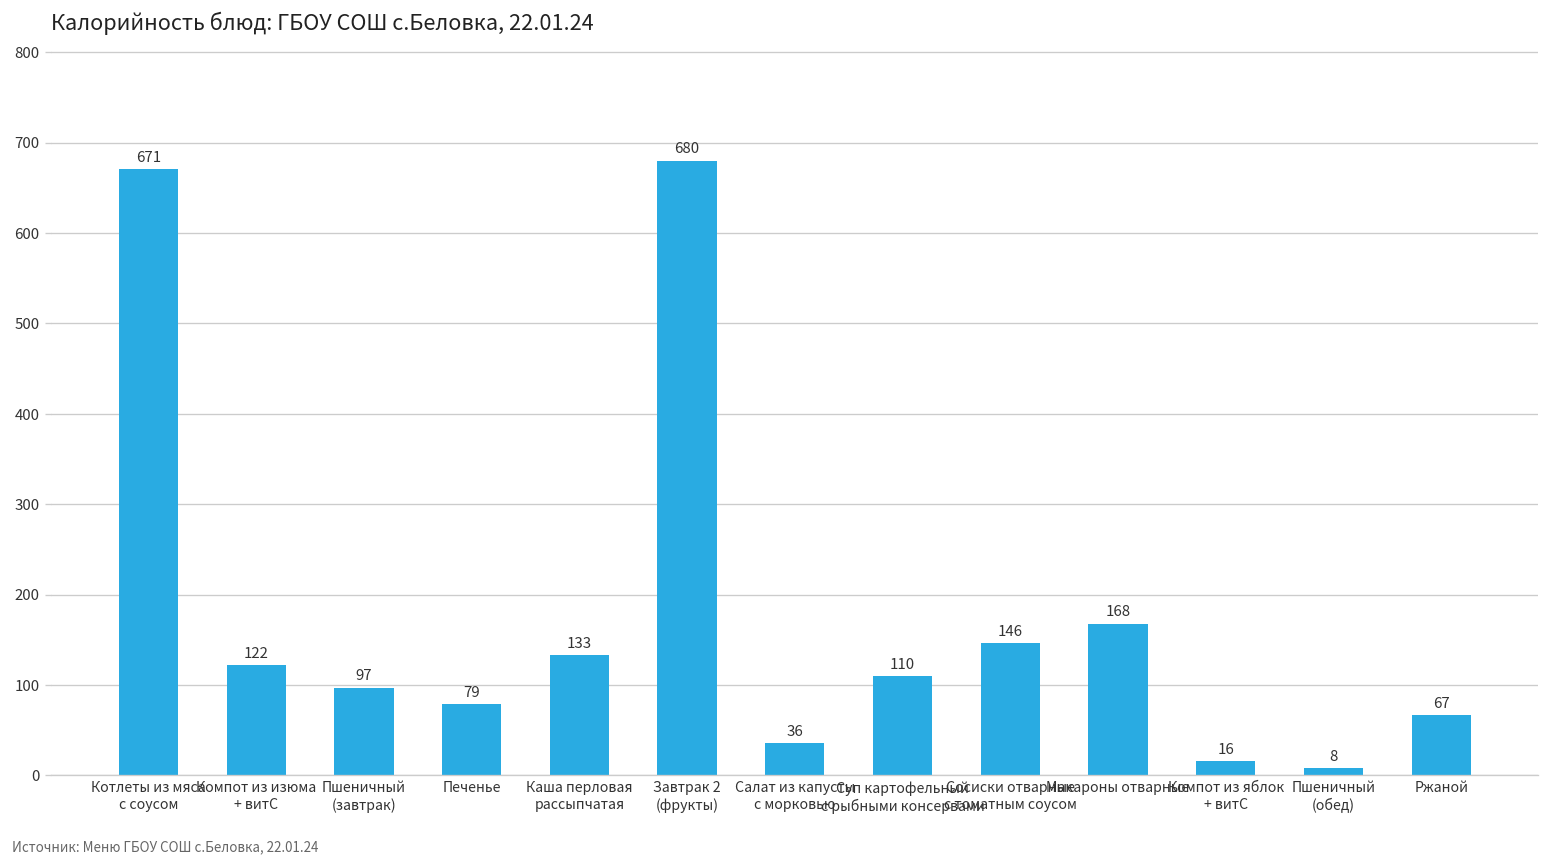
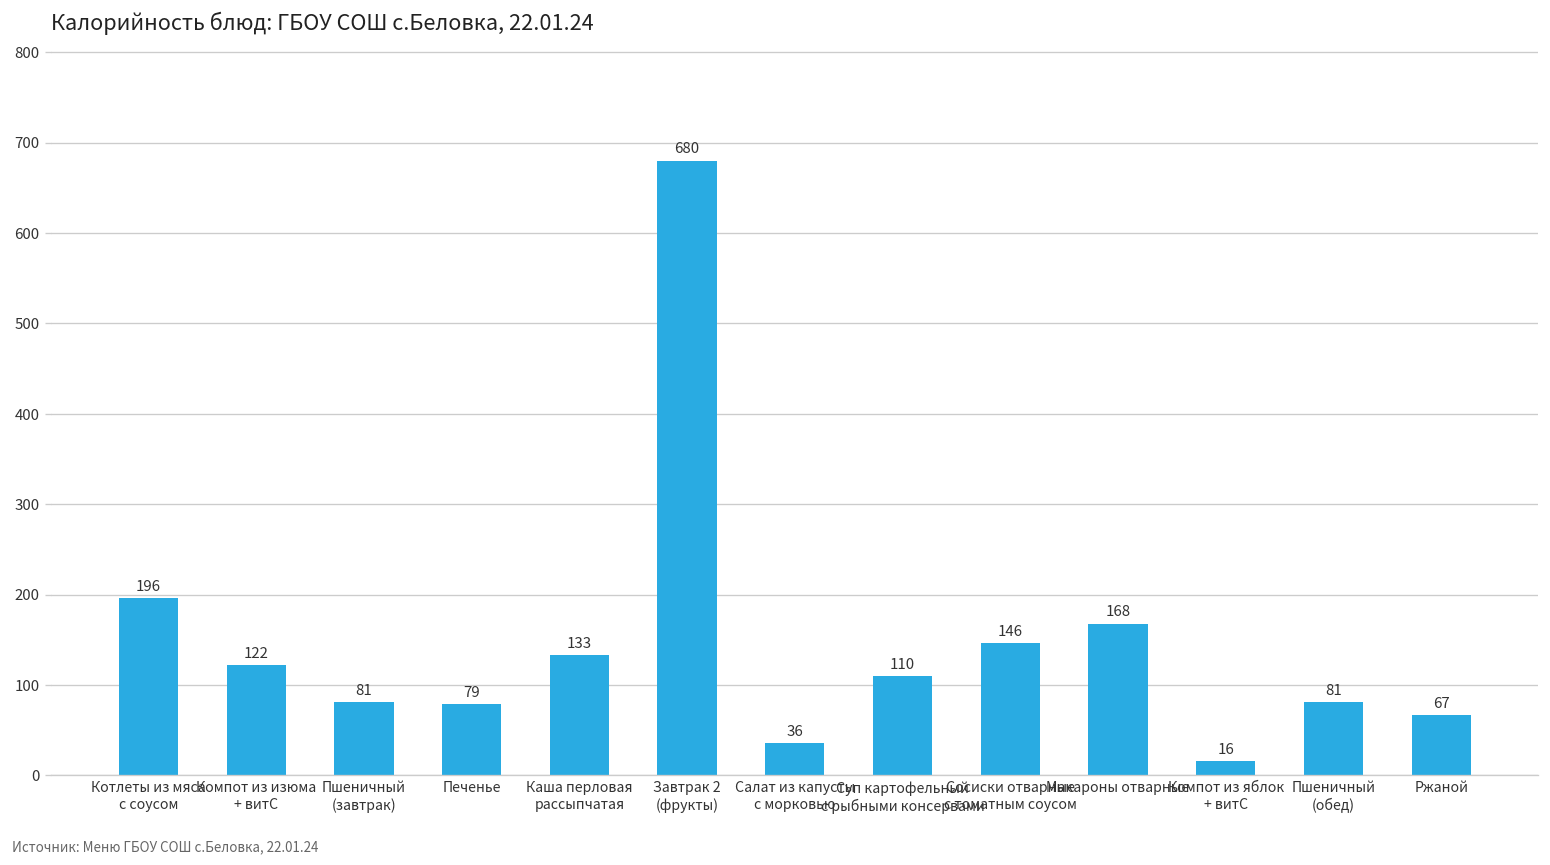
  {
-   "Котлеты из мяса с соусом": 671,
+   "Котлеты из мяса с соусом": 196,
    "Компот из изюма + витС": 122,
-   "Пшеничный (завтрак)": 97,
+   "Пшеничный (завтрак)": 81,
    "Печенье": 79,
    "Каша перловая рассыпчатая": 133,
    "Завтрак 2 (фрукты)": 680,
    "Компот из яблок + витС": 16,
-   "Пшеничный (обед)": 8,
+   "Пшеничный (обед)": 81,
    "Ржаной": 67
  }
